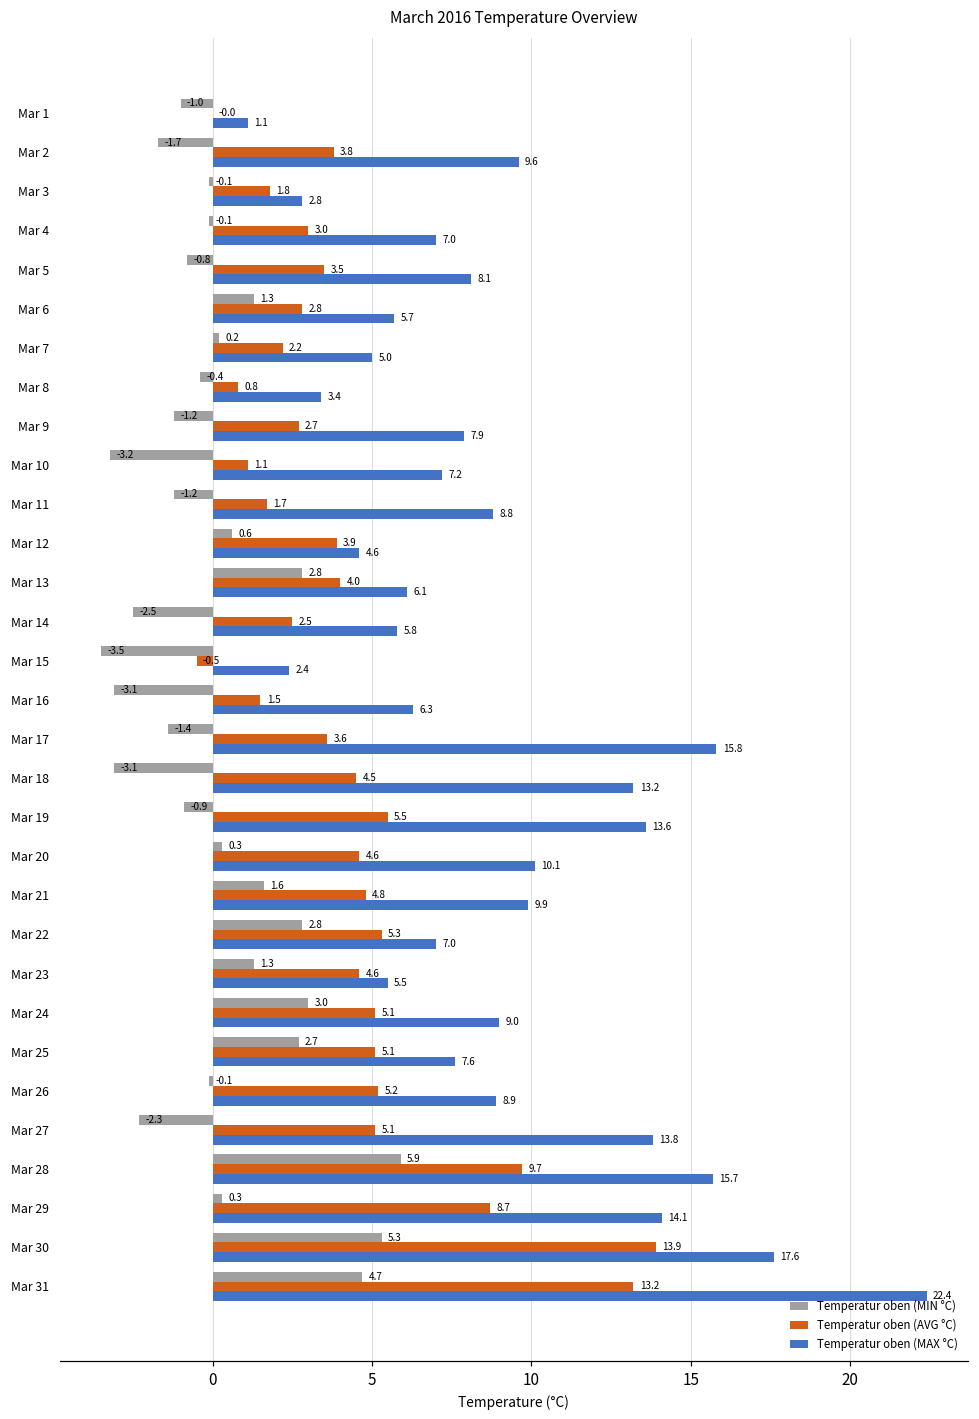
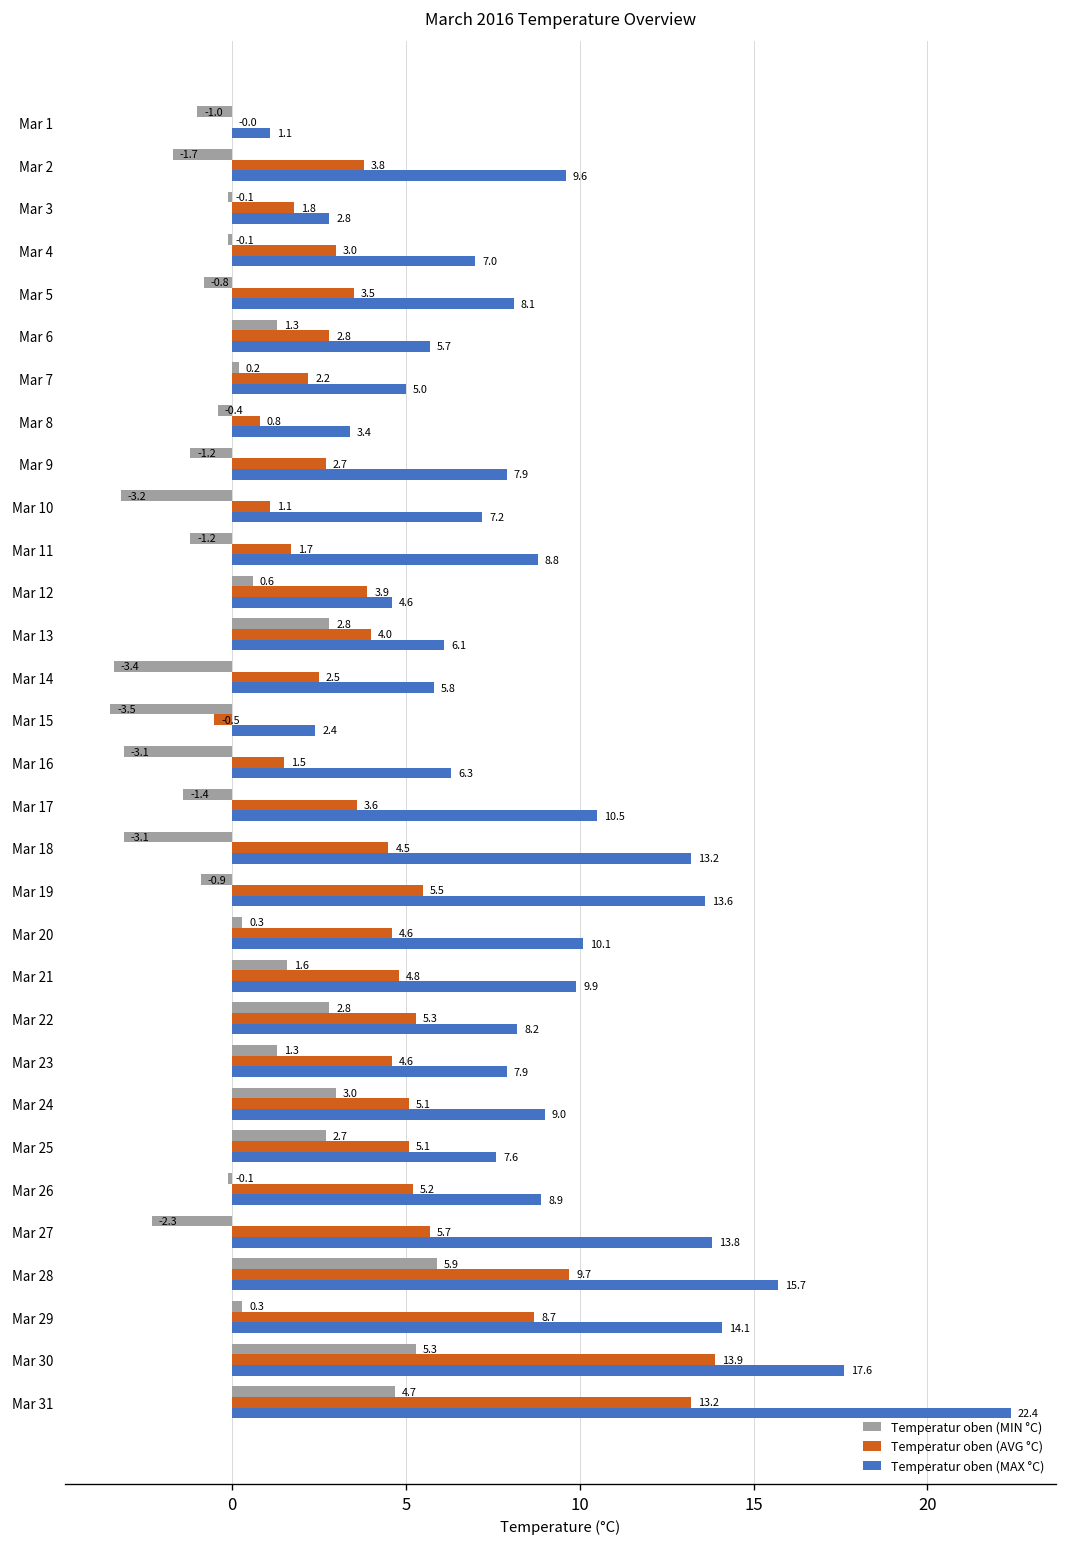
  {
    "Temperatur oben (MIN °C)": {
      "Mar 1": -1.0,
      "Mar 2": -1.7,
      "Mar 3": -0.1,
      "Mar 4": -0.1,
      "Mar 5": -0.8,
      "Mar 6": 1.3,
      "Mar 7": 0.2,
      "Mar 8": -0.4,
      "Mar 9": -1.2,
      "Mar 10": -3.2,
      "Mar 11": -1.2,
      "Mar 12": 0.6,
      "Mar 13": 2.8,
-     "Mar 14": -2.5,
+     "Mar 14": -3.4,
      "Mar 15": -3.5,
      "Mar 16": -3.1,
      "Mar 17": -1.4,
      "Mar 18": -3.1,
      "Mar 19": -0.9,
      "Mar 20": 0.3,
      "Mar 21": 1.6,
      "Mar 22": 2.8,
      "Mar 23": 1.3,
      "Mar 24": 3.0,
      "Mar 25": 2.7,
      "Mar 26": -0.1,
      "Mar 27": -2.3,
      "Mar 28": 5.9,
      "Mar 29": 0.3,
      "Mar 30": 5.3,
      "Mar 31": 4.7
    },
    "Temperatur oben (AVG °C)": {
      "Mar 1": -0.0,
      "Mar 2": 3.8,
      "Mar 3": 1.8,
      "Mar 4": 3.0,
      "Mar 5": 3.5,
      "Mar 6": 2.8,
      "Mar 7": 2.2,
      "Mar 8": 0.8,
      "Mar 9": 2.7,
      "Mar 10": 1.1,
      "Mar 11": 1.7,
      "Mar 12": 3.9,
      "Mar 13": 4.0,
      "Mar 14": 2.5,
      "Mar 15": -0.5,
      "Mar 16": 1.5,
      "Mar 17": 3.6,
      "Mar 18": 4.5,
      "Mar 19": 5.5,
      "Mar 20": 4.6,
      "Mar 21": 4.8,
      "Mar 22": 5.3,
      "Mar 23": 4.6,
      "Mar 24": 5.1,
      "Mar 25": 5.1,
      "Mar 26": 5.2,
-     "Mar 27": 5.1,
+     "Mar 27": 5.7,
      "Mar 28": 9.7,
      "Mar 29": 8.7,
      "Mar 30": 13.9,
      "Mar 31": 13.2
    },
    "Temperatur oben (MAX °C)": {
      "Mar 1": 1.1,
      "Mar 2": 9.6,
      "Mar 3": 2.8,
      "Mar 4": 7.0,
      "Mar 5": 8.1,
      "Mar 6": 5.7,
      "Mar 7": 5.0,
      "Mar 8": 3.4,
      "Mar 9": 7.9,
      "Mar 10": 7.2,
      "Mar 11": 8.8,
      "Mar 12": 4.6,
      "Mar 13": 6.1,
      "Mar 14": 5.8,
      "Mar 15": 2.4,
      "Mar 16": 6.3,
-     "Mar 17": 15.8,
+     "Mar 17": 10.5,
      "Mar 18": 13.2,
      "Mar 19": 13.6,
      "Mar 20": 10.1,
      "Mar 21": 9.9,
-     "Mar 22": 7.0,
-     "Mar 23": 5.5,
+     "Mar 22": 8.2,
+     "Mar 23": 7.9,
      "Mar 24": 9.0,
      "Mar 25": 7.6,
      "Mar 26": 8.9,
      "Mar 27": 13.8,
      "Mar 28": 15.7,
      "Mar 29": 14.1,
      "Mar 30": 17.6,
      "Mar 31": 22.4
    }
  }
